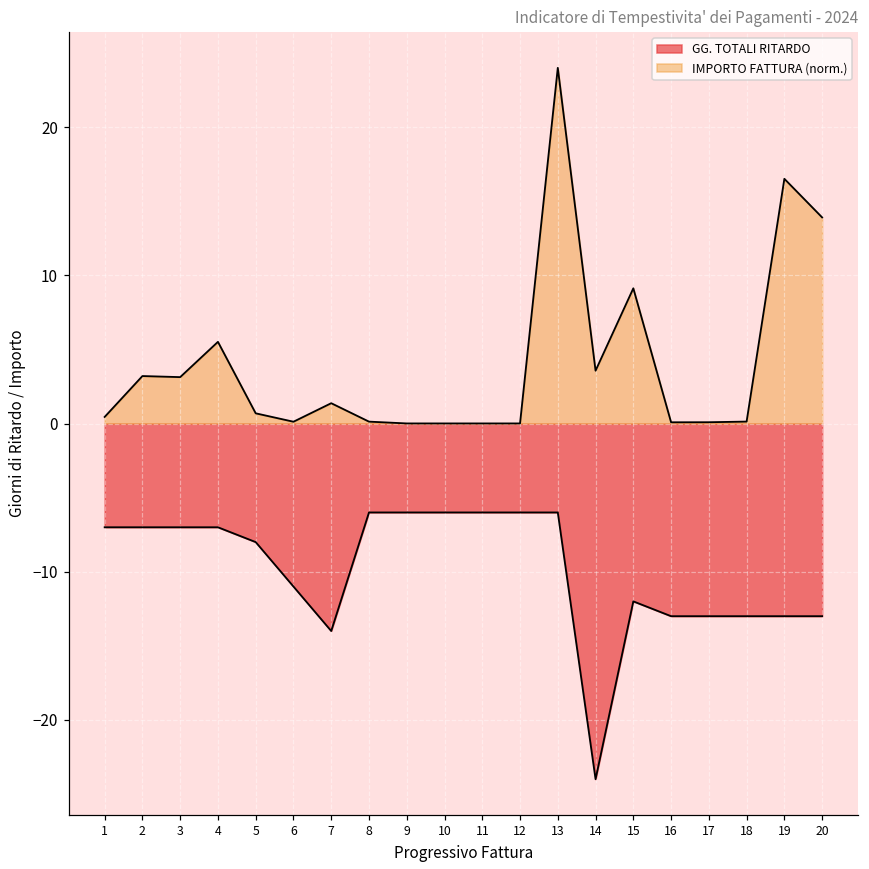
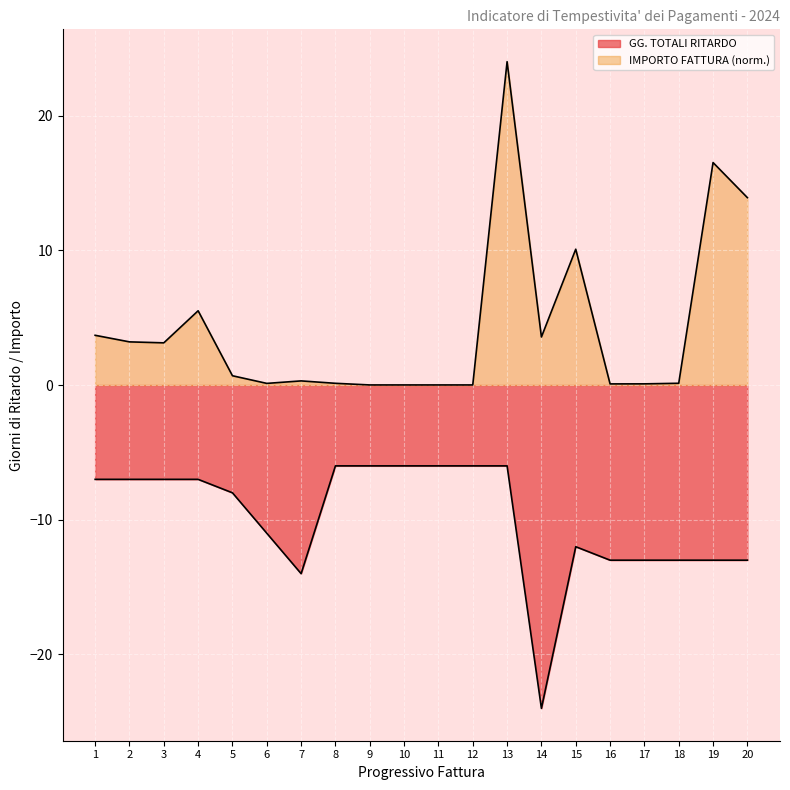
  {
    "IMPORTO FATTURA (norm.)": {
-     "1": 0.4,
+     "1": 3.7,
      "2": 3.2,
      "3": 3.1,
      "4": 5.5,
      "5": 0.7,
-     "7": 1.4,
+     "7": 0.3,
      "13": 24.0,
      "14": 3.6,
-     "15": 9.1,
+     "15": 10.1,
      "19": 16.5,
      "20": 13.9
    }
  }
